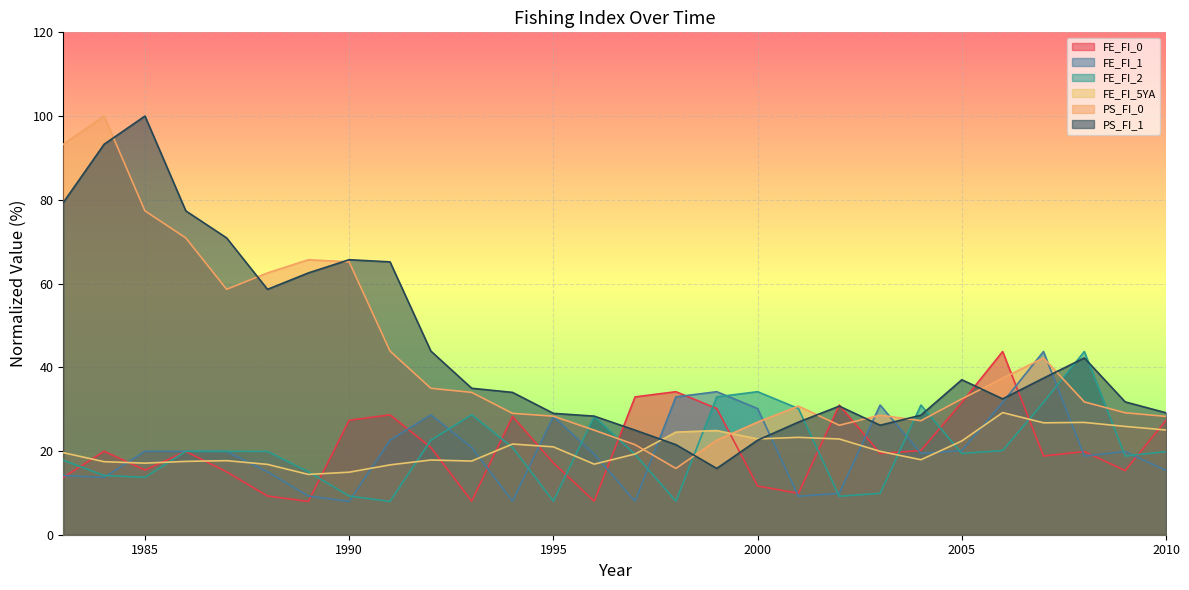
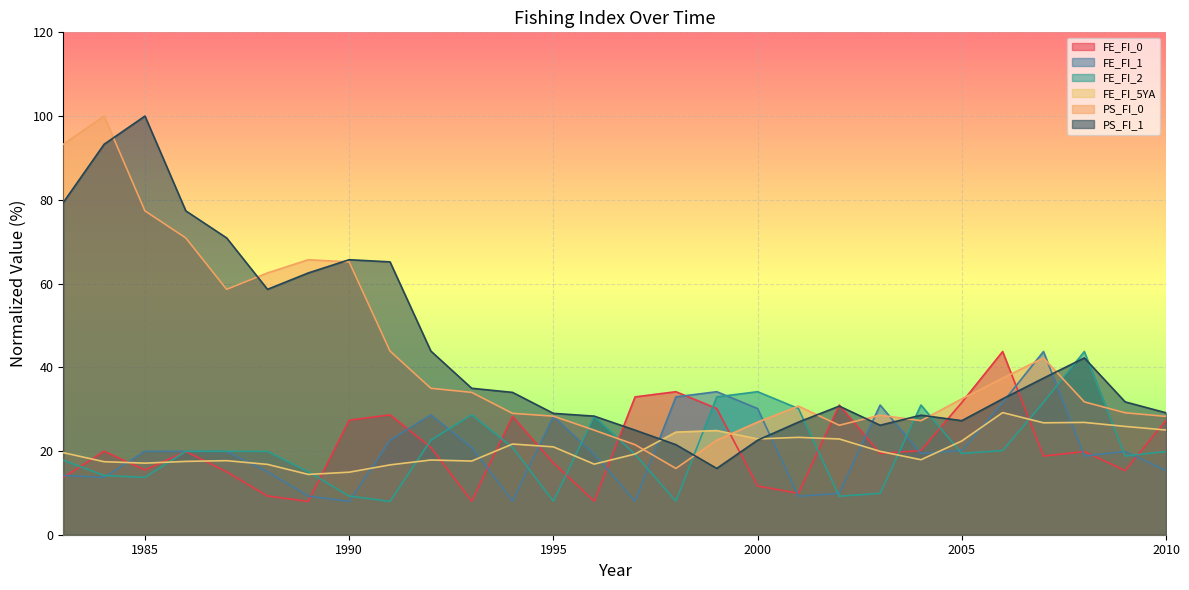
  {
    "FE_FI_0": {
      "1985": 15,
      "1990": 27,
      "1995": 17,
      "2000": 12,
      "2005": 32,
      "2010": 27
    },
    "PS_FI_1": {
      "1985": 100,
      "1995": 29,
-     "2005": 37,
+     "2005": 27,
      "2010": 29
    }
  }
